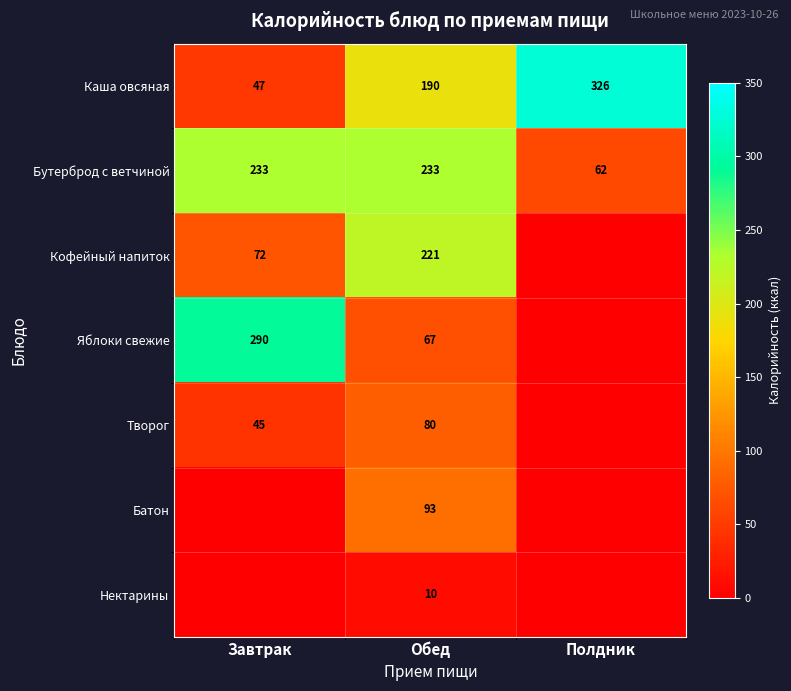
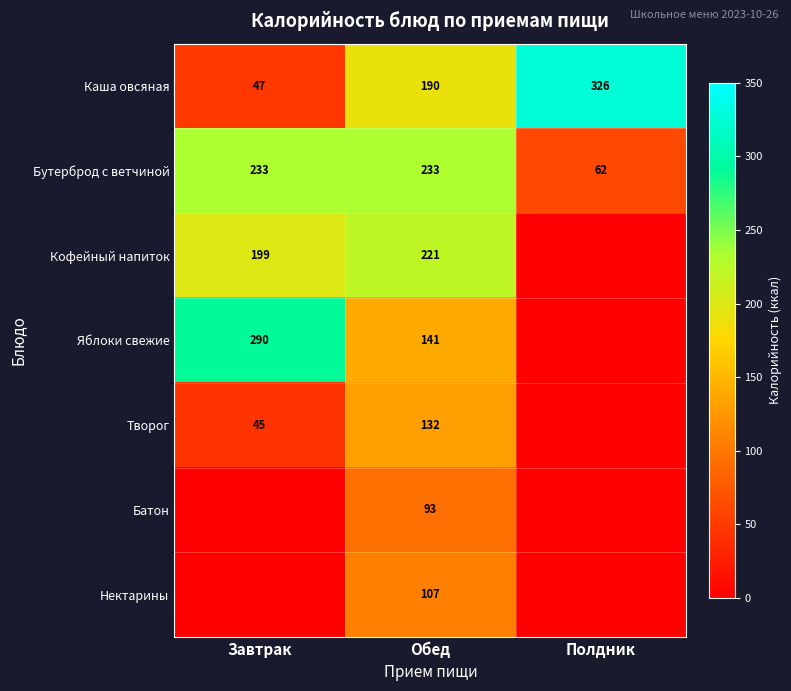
  {
    "Каша овсяная": {
      "Завтрак": 47,
      "Обед": 190,
      "Полдник": 326
    },
    "Бутерброд с ветчиной": {
      "Завтрак": 233,
      "Обед": 233,
      "Полдник": 62
    },
    "Кофейный напиток": {
-     "Завтрак": 72,
+     "Завтрак": 199,
      "Обед": 221
    },
    "Яблоки свежие": {
      "Завтрак": 290,
-     "Обед": 67
+     "Обед": 141
    },
    "Творог": {
      "Завтрак": 45,
-     "Обед": 80
+     "Обед": 132
    },
    "Батон": {
      "Обед": 93
    },
    "Нектарины": {
-     "Обед": 10
+     "Обед": 107
    }
  }
